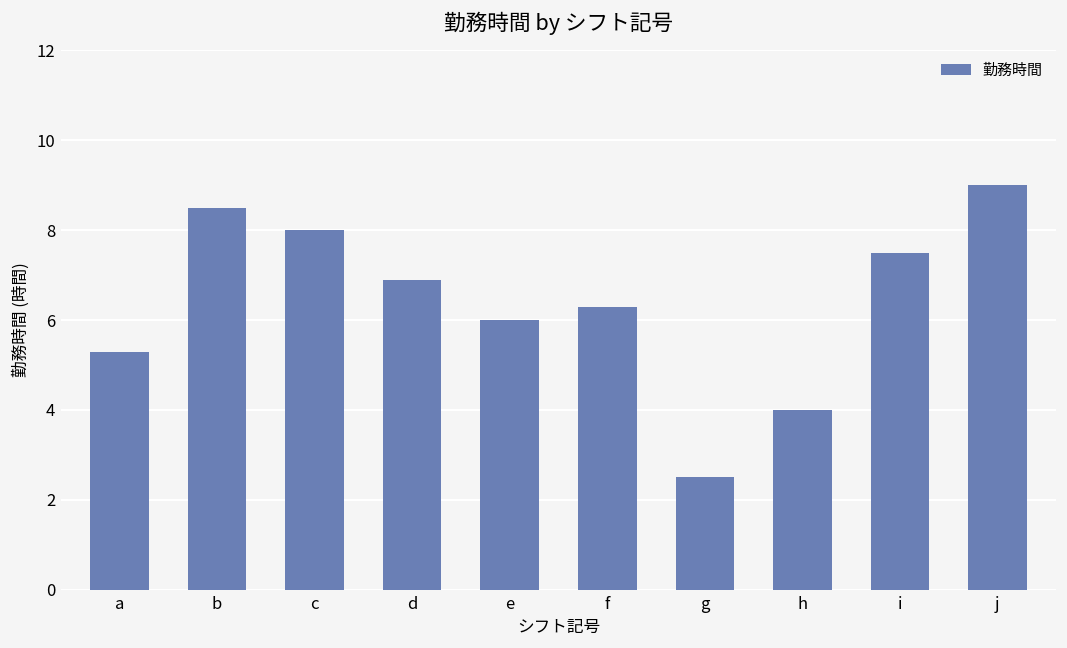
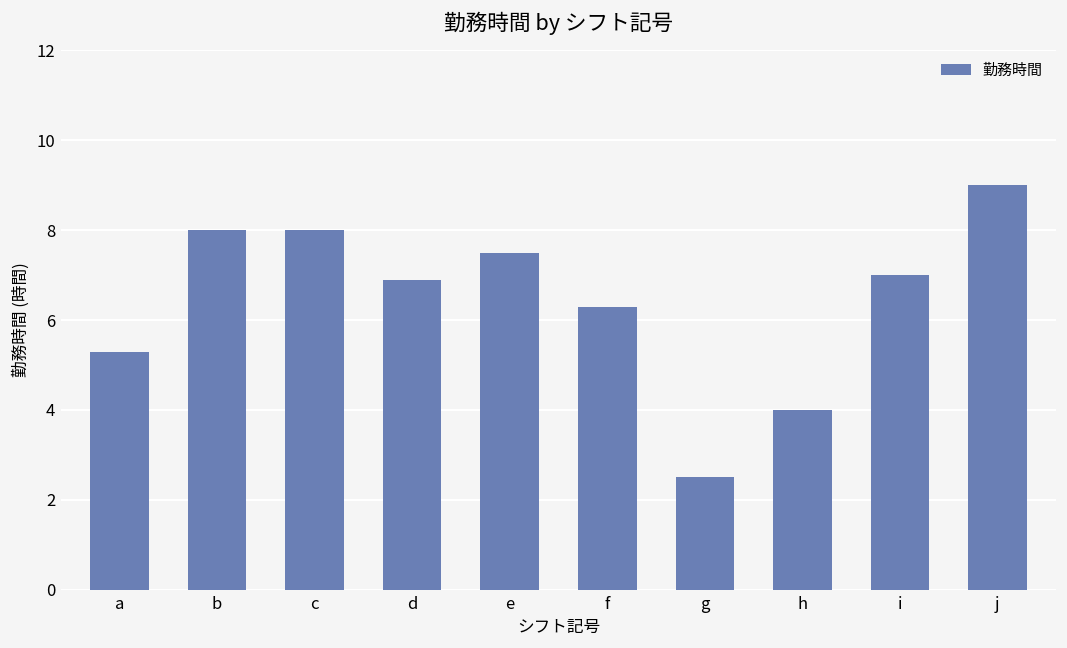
  {
    "a": 5.3,
-   "b": 8.5,
+   "b": 8.0,
    "c": 8.0,
    "d": 6.9,
-   "e": 6.0,
+   "e": 7.5,
    "f": 6.3,
    "g": 2.5,
    "h": 4.0,
-   "i": 7.5,
+   "i": 7.0,
    "j": 9.0
  }
